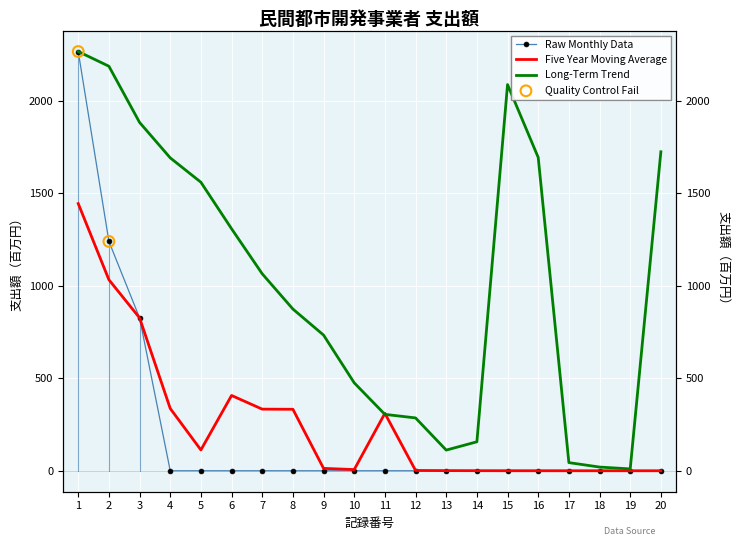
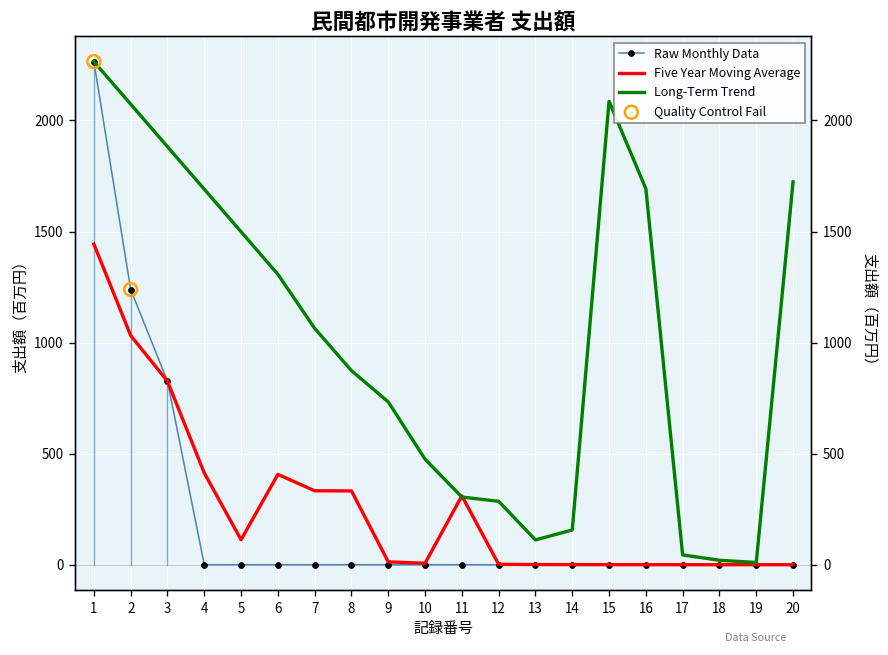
  {
    "Five Year Moving Average": {
      "1": 1440,
      "2": 1030,
-     "4": 340,
+     "4": 410,
      "5": 110,
      "6": 410,
      "7": 330,
      "8": 330
    },
    "Long-Term Trend": {
-     "2": 2190,
+     "2": 2070,
      "3": 1880,
      "4": 1690,
-     "5": 1560,
+     "5": 1500,
      "6": 1310,
      "7": 1060,
      "8": 870,
      "9": 730,
      "10": 480,
      "12": 290,
      "13": 110,
      "14": 160,
      "15": 2090,
      "16": 1690,
      "17": 40,
      "18": 20,
      "20": 1720
    }
  }
